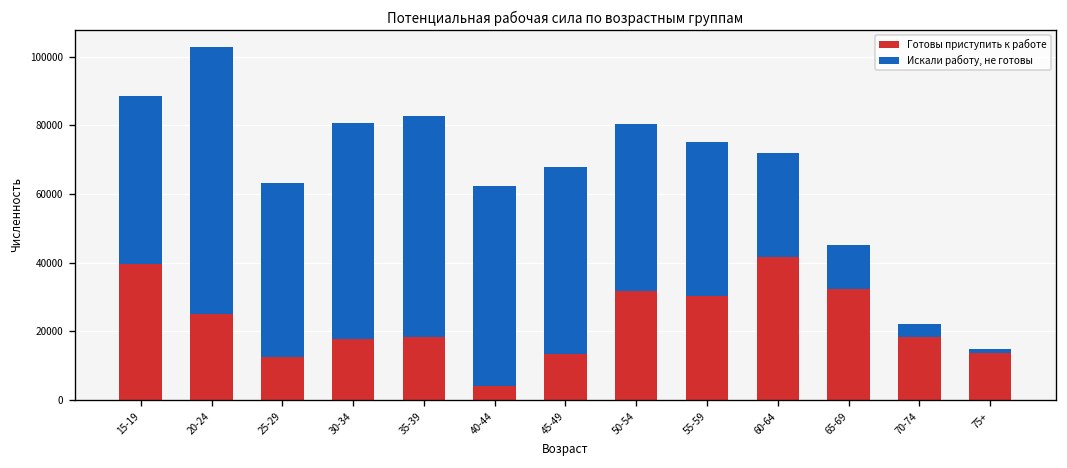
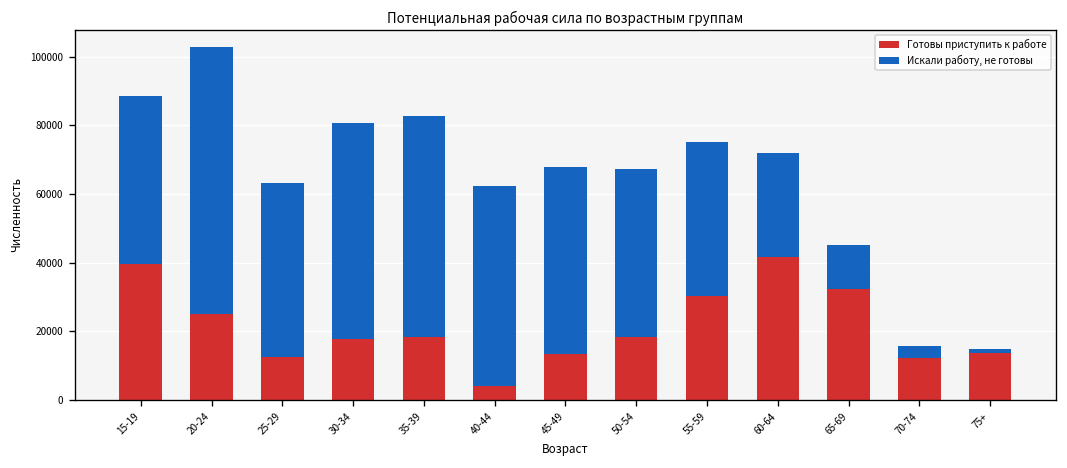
  {
    "Готовы приступить к работе": {
      "15-19": 39000,
      "20-24": 25000,
      "25-29": 13000,
      "30-34": 18000,
      "35-39": 18000,
      "40-44": 4000,
      "45-49": 13000,
-     "50-54": 32000,
+     "50-54": 18000,
      "55-59": 30000,
      "60-64": 42000,
      "65-69": 32000,
-     "70-74": 18000,
+     "70-74": 12000,
      "75+": 14000
    },
    "Искали работу, не готовы": {
      "15-19": 49000,
      "20-24": 78000,
      "25-29": 51000,
      "30-34": 63000,
      "35-39": 64000,
      "40-44": 58000,
      "45-49": 55000,
      "50-54": 49000,
      "55-59": 45000,
      "60-64": 30000,
      "65-69": 13000,
      "70-74": 4000,
      "75+": 1000
    }
  }
